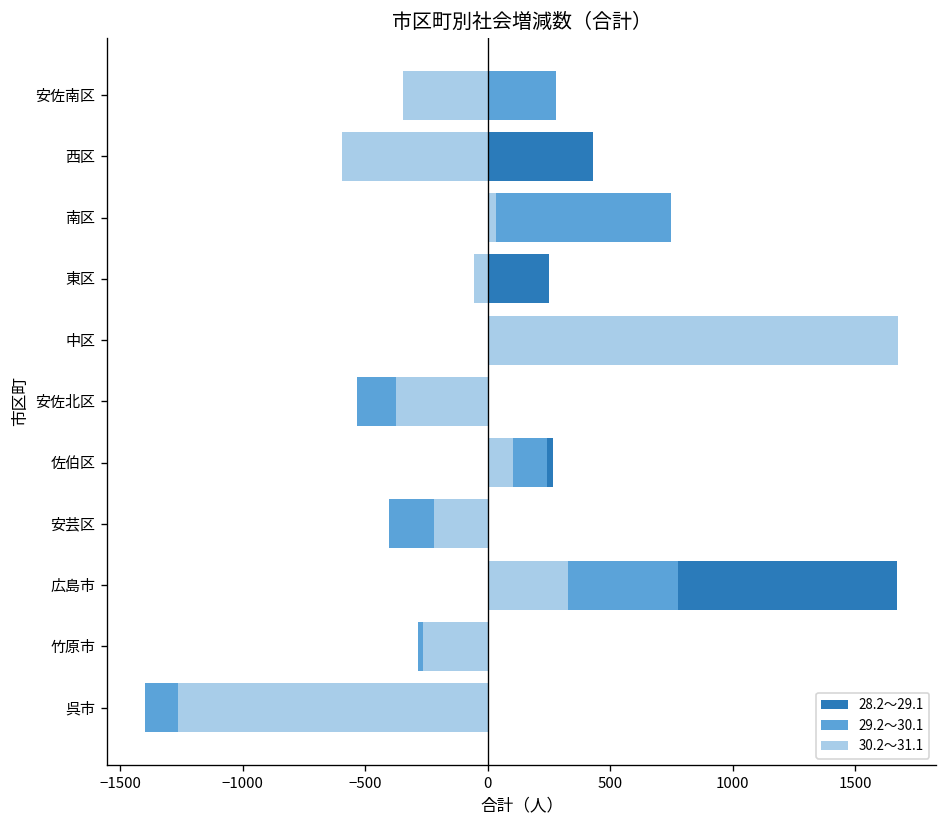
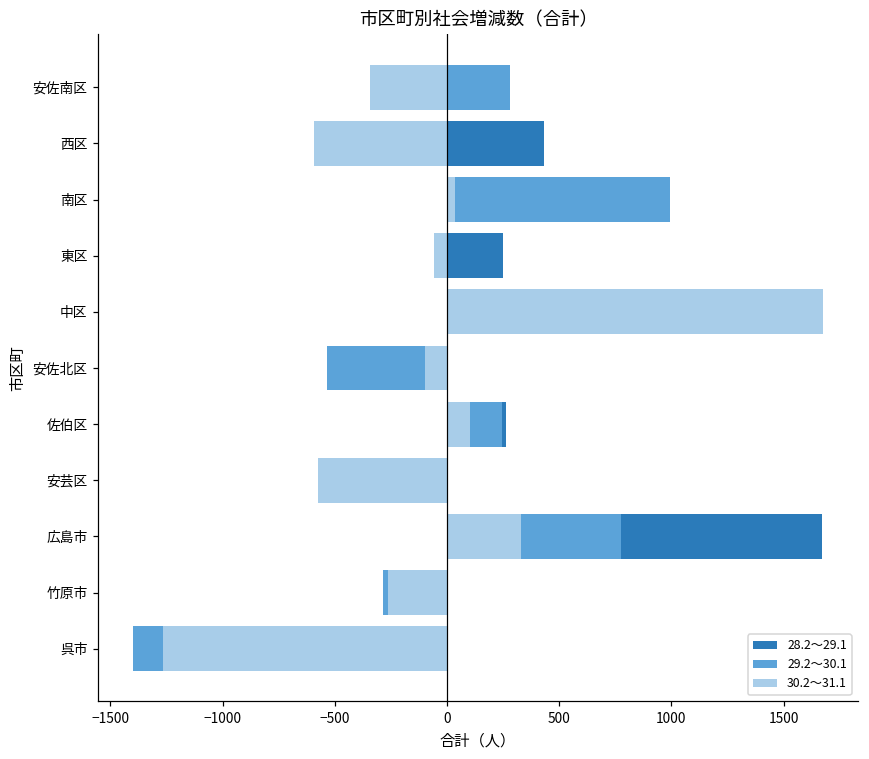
  {
    "28.2～29.1": {
      "西区": 430,
      "東区": 250,
      "佐伯区": 270,
      "広島市": 1670
    },
    "29.2～30.1": {
      "安佐南区": 280,
-     "南区": 750,
+     "南区": 990,
      "東区": -50,
      "安佐北区": -530,
      "竹原市": -280,
      "呉市": -1400
    },
    "30.2～31.1": {
      "安佐南区": -340,
      "西区": -590,
      "東区": -60,
      "中区": 1680,
-     "安佐北区": -380,
-     "安芸区": -220
+     "安佐北区": -100,
+     "安芸区": -570
    }
  }
